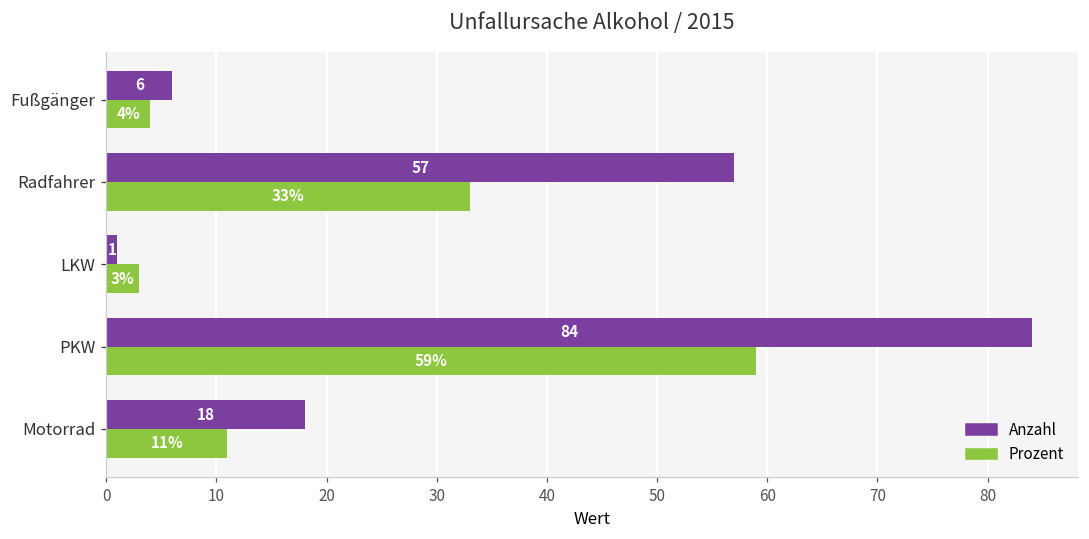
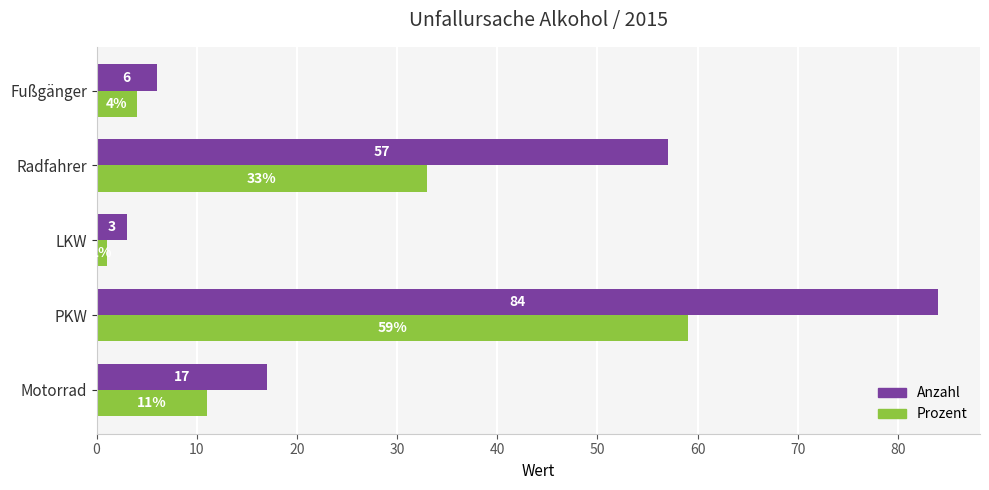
  {
    "Anzahl": {
      "Fußgänger": 6,
      "Radfahrer": 57,
-     "LKW": 1,
+     "LKW": 3,
      "PKW": 84,
-     "Motorrad": 18
+     "Motorrad": 17
    },
    "Prozent": {
-     "LKW": 3
+     "LKW": 1
    }
  }
